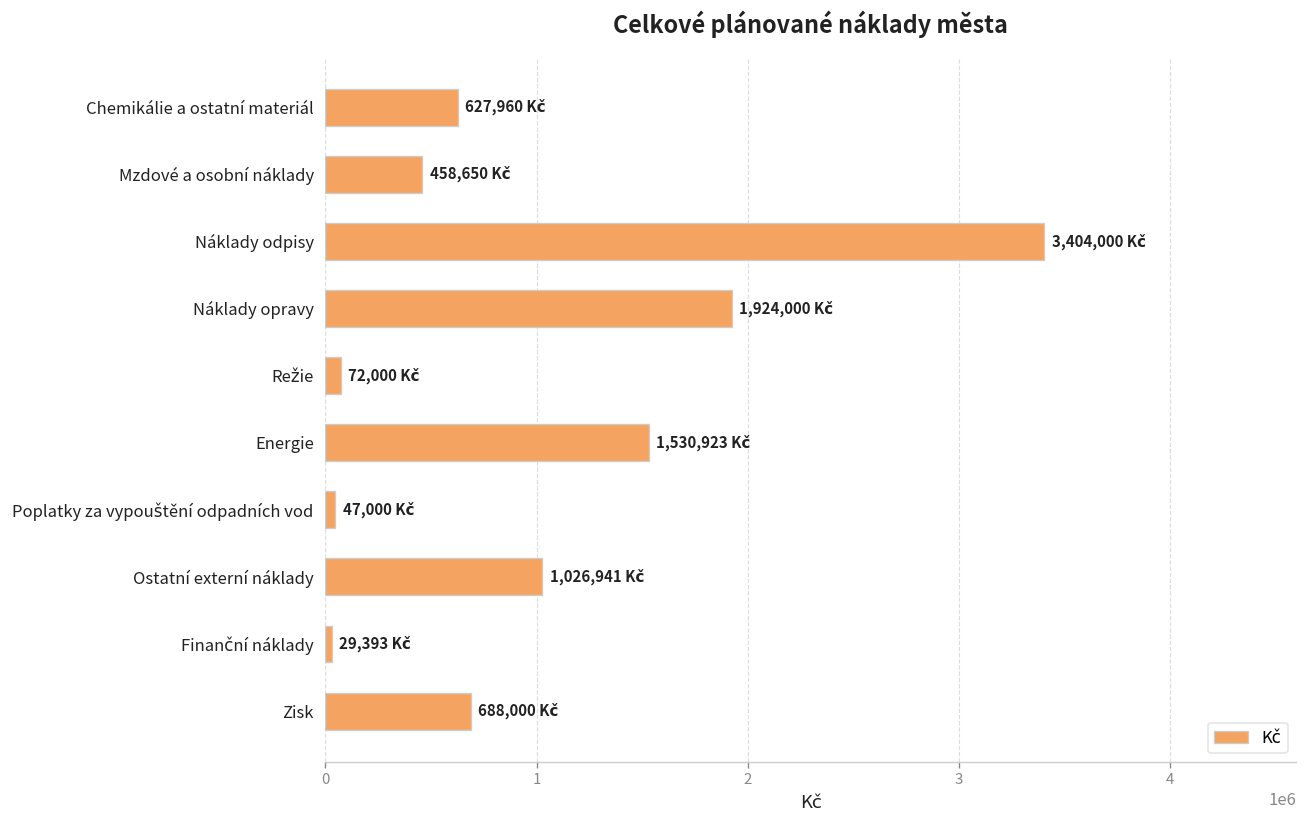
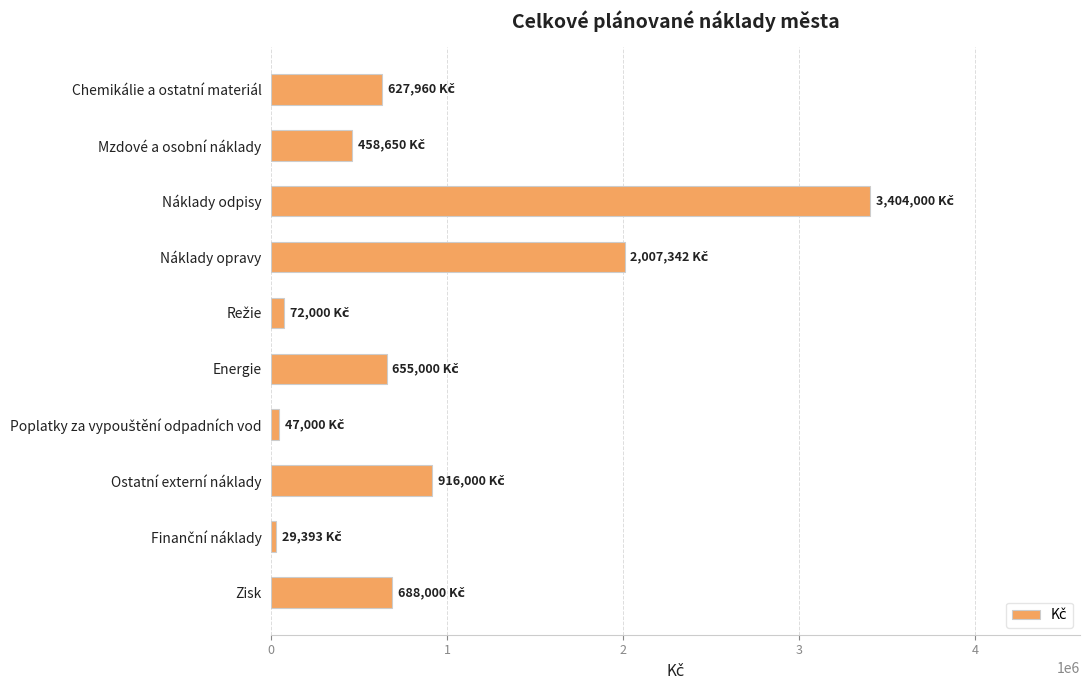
  {
    "Chemikálie a ostatní materiál": "627,960",
    "Mzdové a osobní náklady": "458,650",
    "Náklady odpisy": "3,404,000",
-   "Náklady opravy": "1,924,000",
+   "Náklady opravy": "2,007,342",
    "Režie": "72,000",
-   "Energie": "1,530,923",
+   "Energie": "655,000",
    "Poplatky za vypouštění odpadních vod": "47,000",
-   "Ostatní externí náklady": "1,026,941",
+   "Ostatní externí náklady": "916,000",
    "Finanční náklady": "29,393",
    "Zisk": "688,000"
  }
